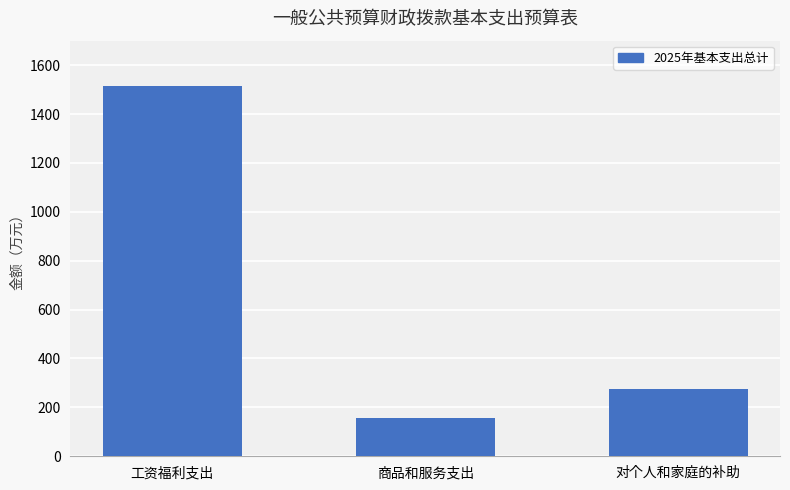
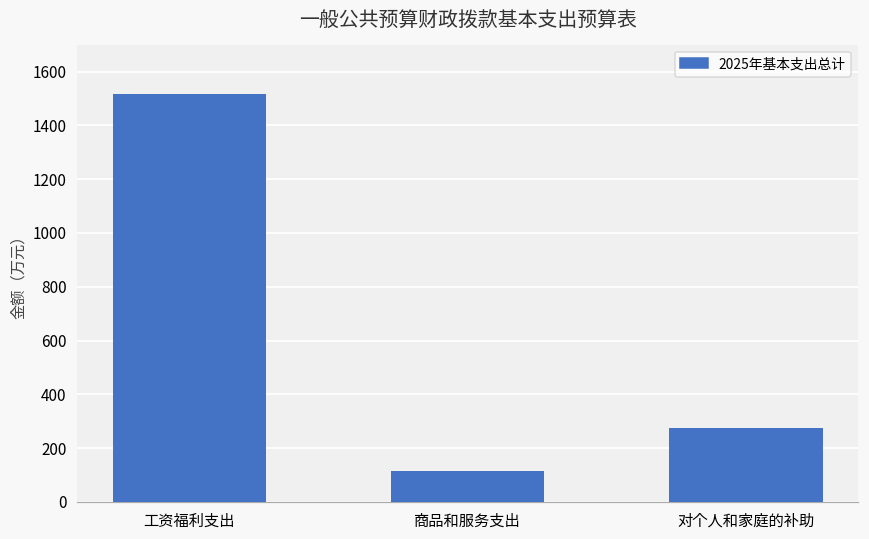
  {
    "工资福利支出": 1520,
-   "商品和服务支出": 160,
+   "商品和服务支出": 110,
    "对个人和家庭的补助": 270
  }
